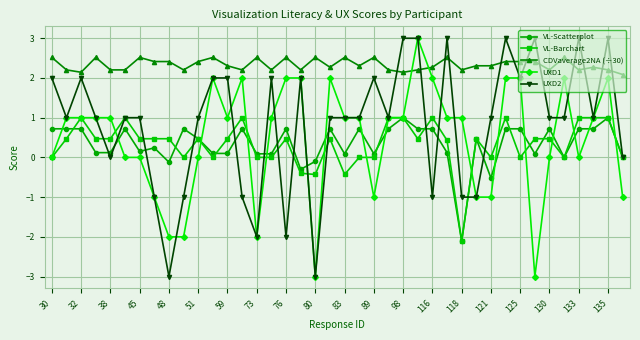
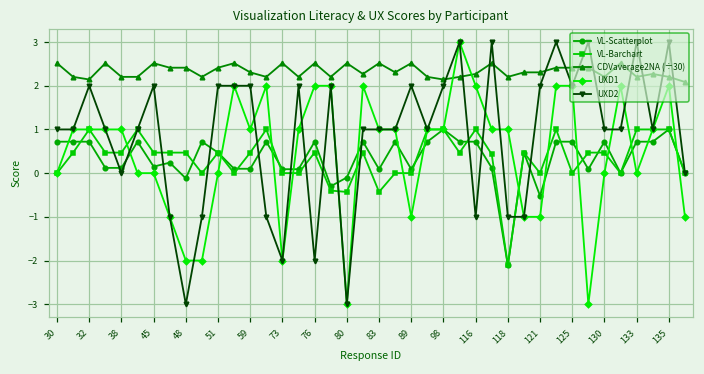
  {
    "UXD2": {
-     "30": 2,
+     "30": 1,
      "32": 2,
      "38": 0,
-     "45": 1,
+     "45": 2,
      "48": -3,
-     "51": 1,
+     "51": 2,
      "59": 2,
      "76": -2,
      "89": 2,
-     "98": 3,
+     "98": 2,
      "116": -1,
      "118": -1,
-     "121": 1,
+     "121": 2,
      "130": 1
    }
  }
